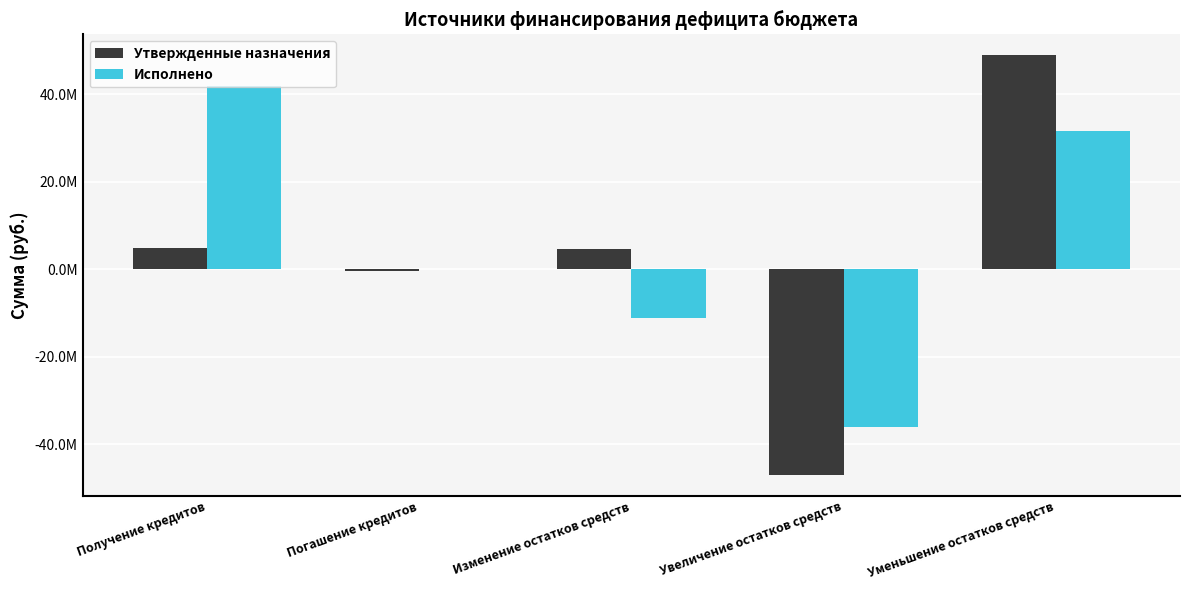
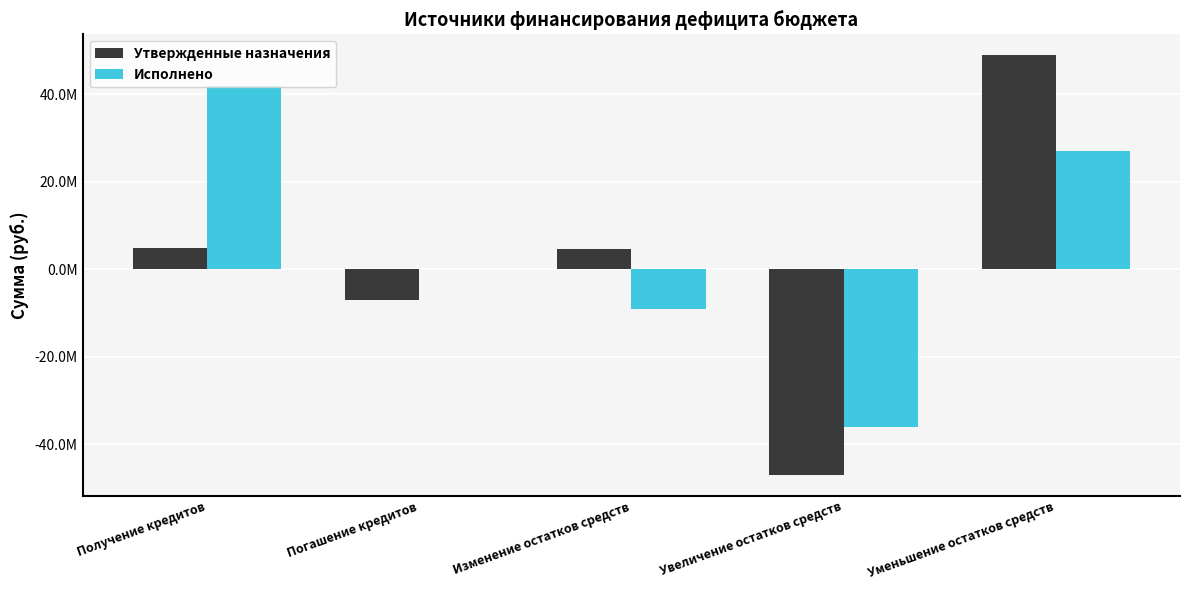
  {
    "Утвержденные назначения": {
      "Получение кредитов": 5000000,
-     "Погашение кредитов": -1000000,
+     "Погашение кредитов": -7000000,
      "Изменение остатков средств": 5000000,
      "Увеличение остатков средств": -47000000,
      "Уменьшение остатков средств": 49000000
    },
    "Исполнено": {
      "Погашение кредитов": 0,
-     "Изменение остатков средств": -11000000,
+     "Изменение остатков средств": -9000000,
      "Увеличение остатков средств": -36000000,
-     "Уменьшение остатков средств": 32000000
+     "Уменьшение остатков средств": 27000000
    }
  }
